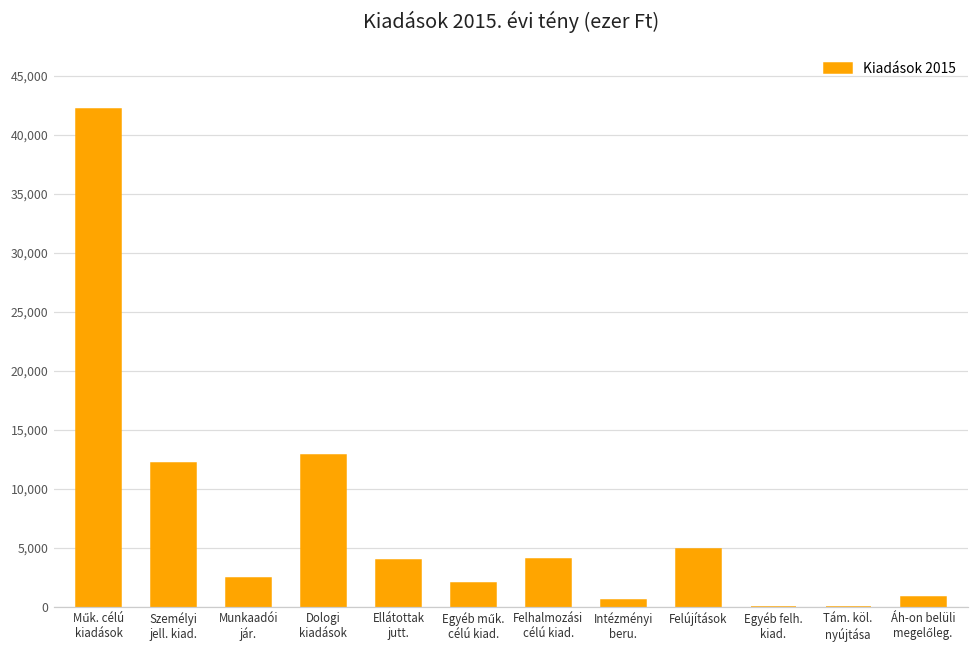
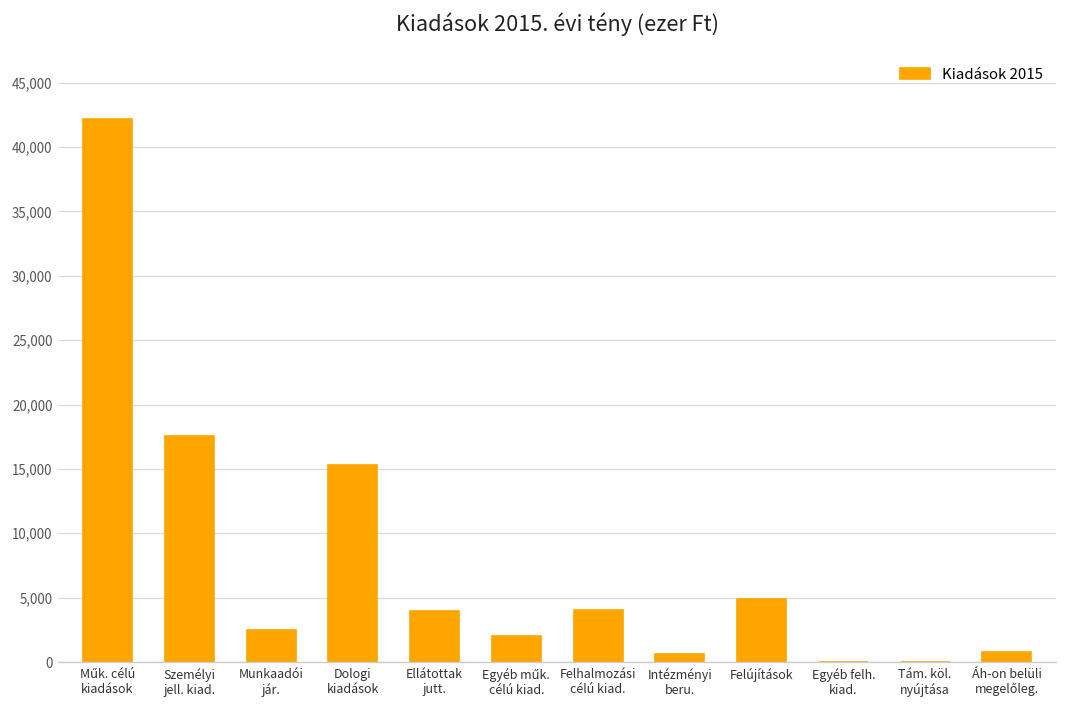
  {
    "Műk. célú kiadások": "42,200",
-   "Személyi jell. kiad.": "12,200",
+   "Személyi jell. kiad.": "17,500",
    "Munkaadói jár.": "2,500",
-   "Dologi kiadások": "12,900",
+   "Dologi kiadások": "15,300",
    "Ellátottak jutt.": "3,900",
    "Egyéb műk. célú kiad.": "2,000",
    "Felhalmozási célú kiad.": "4,100",
    "Intézményi beru.": "600",
    "Felújítások": "4,900",
    "Tám. köl. nyújtása": "0",
    "Áh-on belüli megelőleg.": "800"
  }
